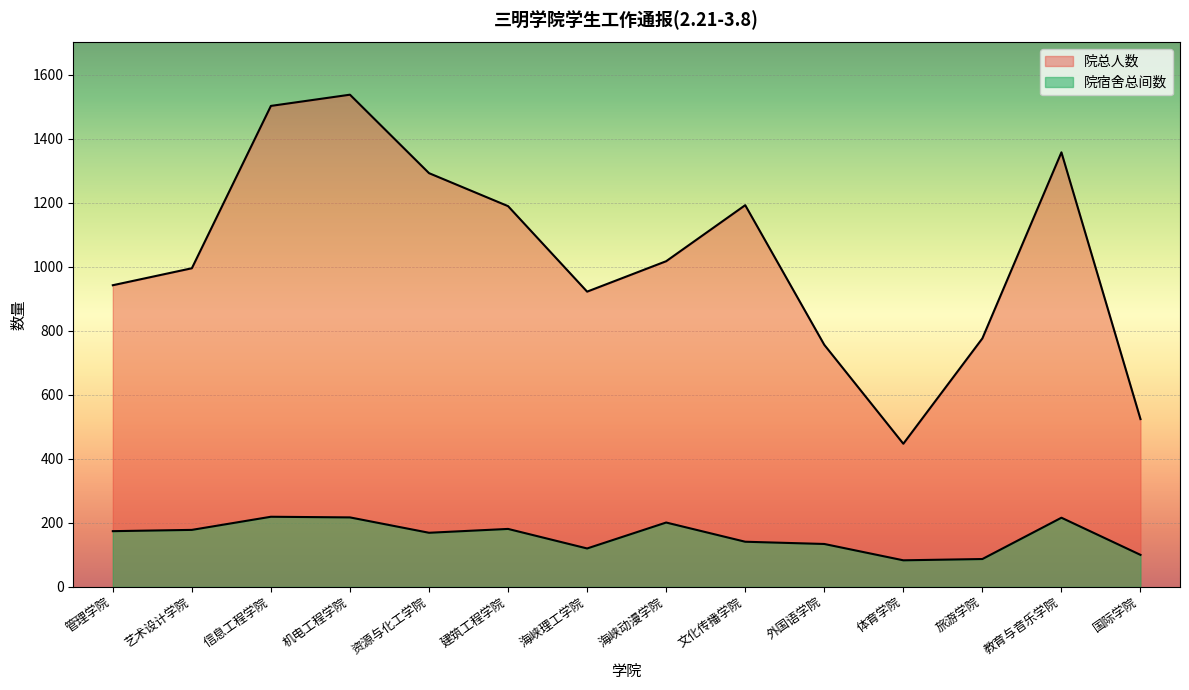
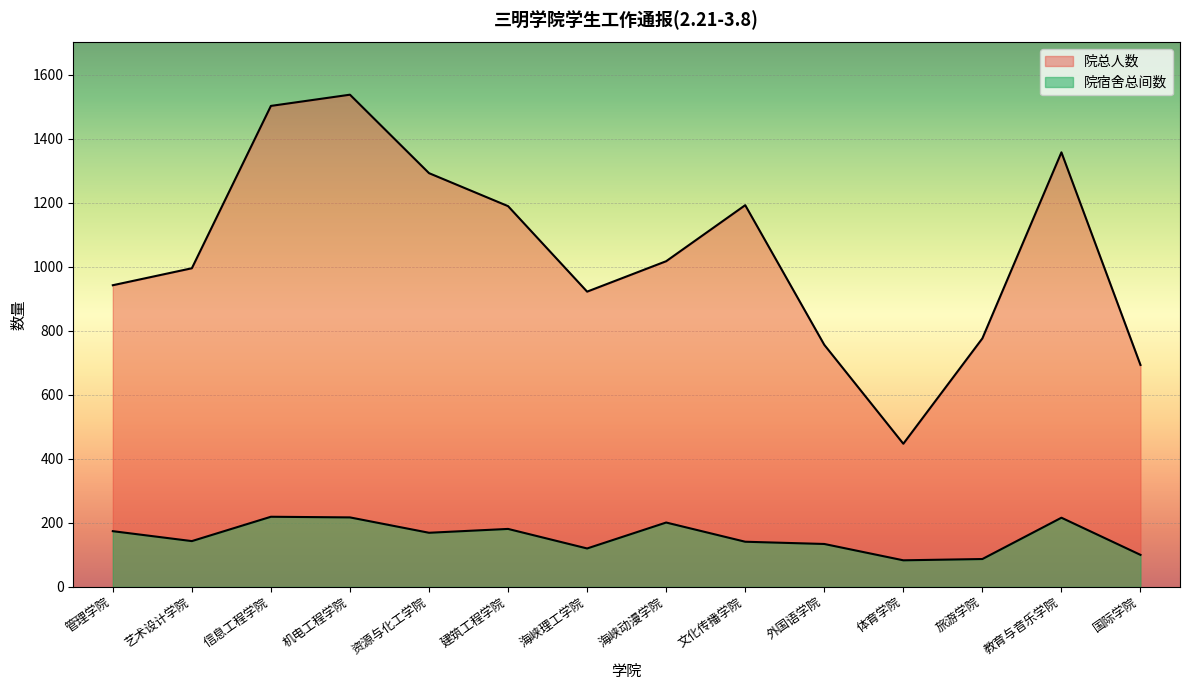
  {
    "院总人数": {
      "管理学院": 940,
      "艺术设计学院": 1000,
      "信息工程学院": 1500,
      "机电工程学院": 1540,
      "资源与化工学院": 1290,
      "建筑工程学院": 1190,
      "海峡理工学院": 920,
      "海峡动漫学院": 1020,
      "文化传播学院": 1190,
      "外国语学院": 760,
      "体育学院": 450,
      "旅游学院": 780,
      "教育与音乐学院": 1360,
-     "国际学院": 520
+     "国际学院": 690
    },
    "院宿舍总间数": {
      "管理学院": 170,
-     "艺术设计学院": 180,
+     "艺术设计学院": 140,
      "信息工程学院": 220,
      "机电工程学院": 220,
      "资源与化工学院": 170,
      "建筑工程学院": 180,
      "海峡理工学院": 120,
      "海峡动漫学院": 200,
      "文化传播学院": 140,
      "外国语学院": 130,
      "体育学院": 80,
      "旅游学院": 90,
      "教育与音乐学院": 220,
      "国际学院": 100
    }
  }
